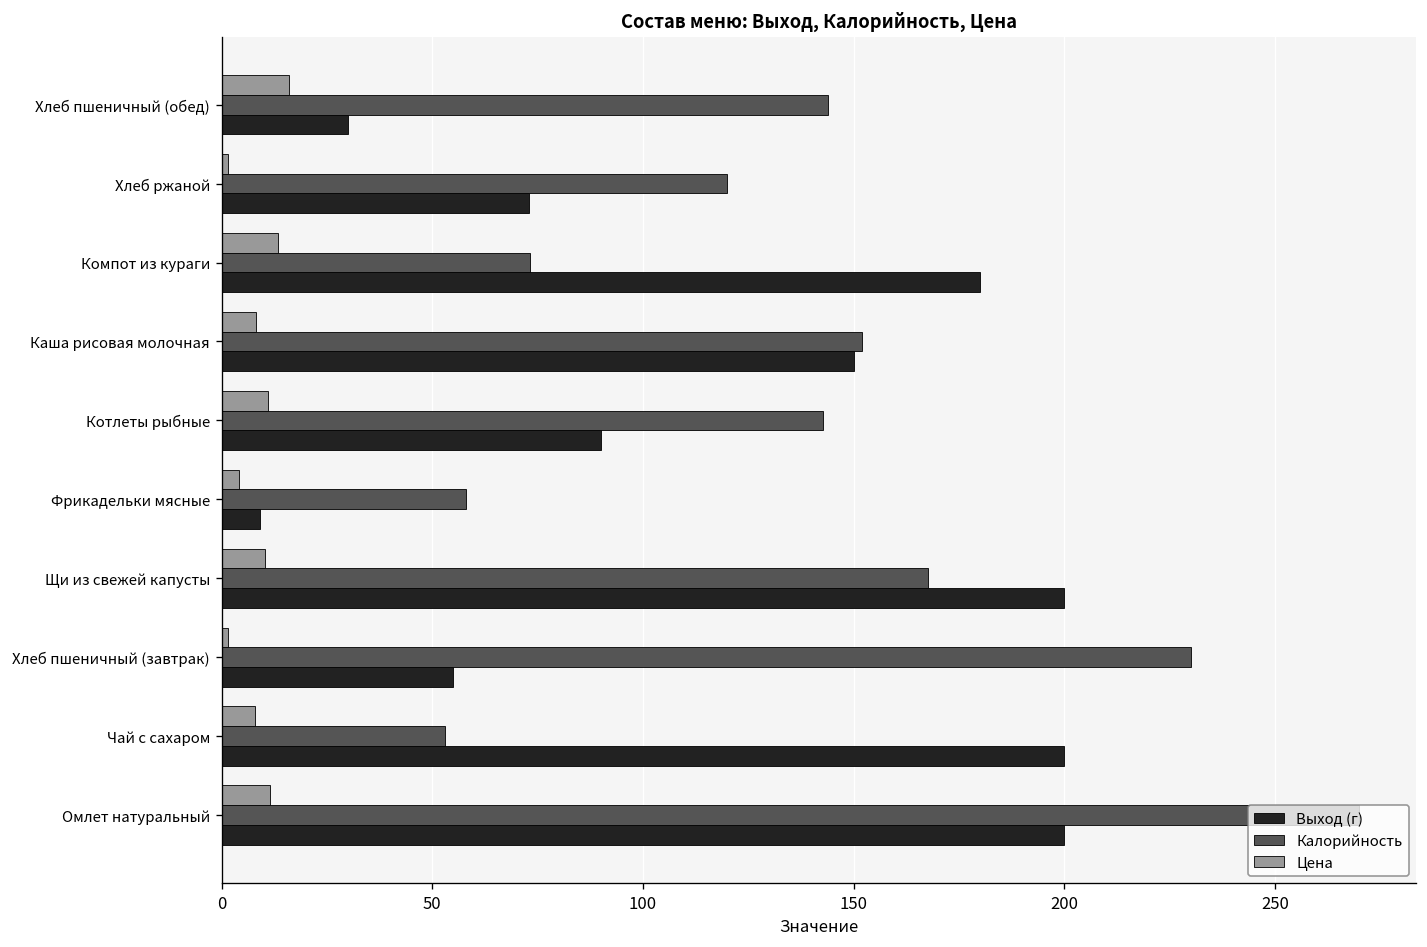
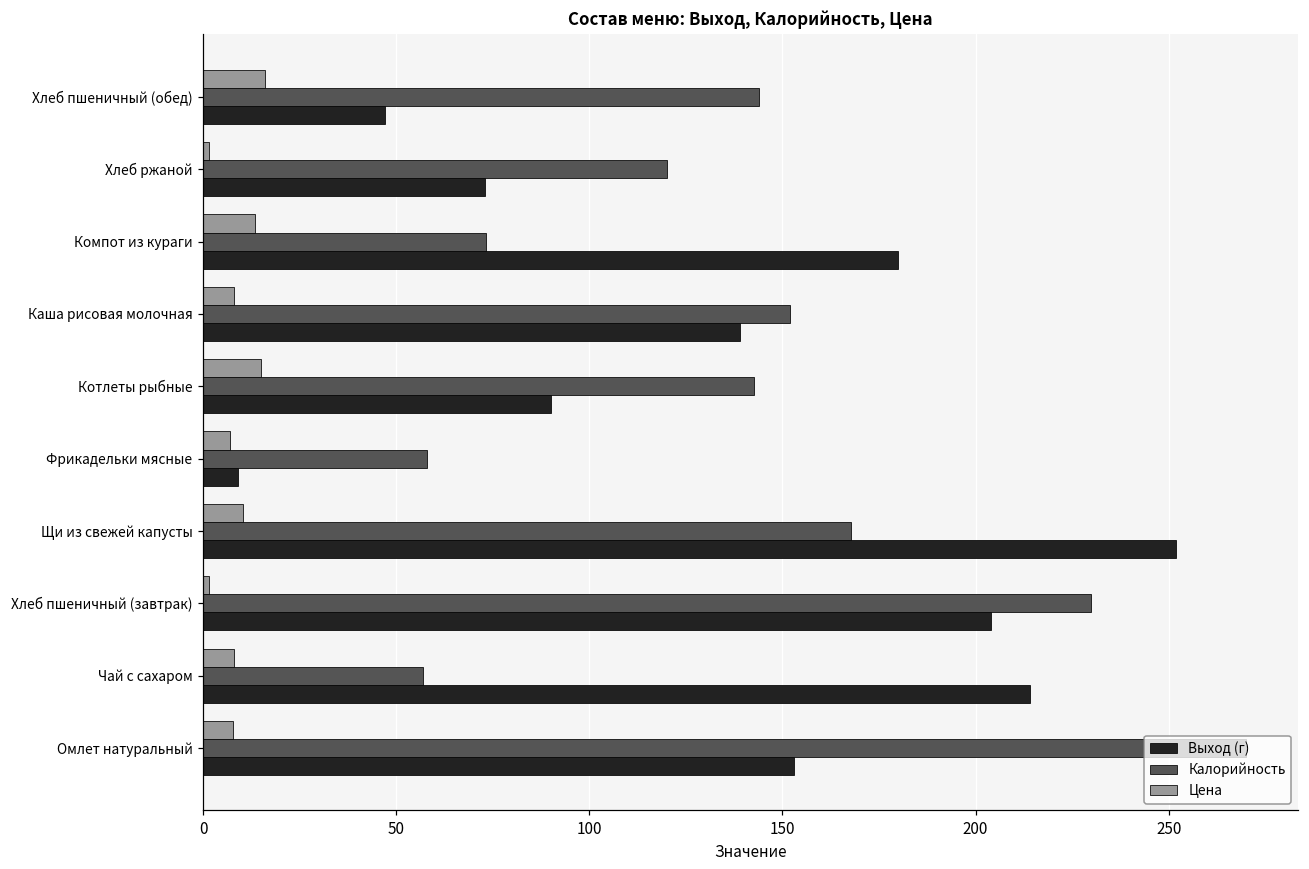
  {
    "Выход (г)": {
-     "Хлеб пшеничный (обед)": 30,
+     "Хлеб пшеничный (обед)": 47,
      "Хлеб ржаной": 73,
      "Компот из кураги": 180,
-     "Каша рисовая молочная": 150,
+     "Каша рисовая молочная": 139,
      "Котлеты рыбные": 90,
      "Фрикадельки мясные": 9,
-     "Щи из свежей капусты": 200,
-     "Хлеб пшеничный (завтрак)": 55,
-     "Чай с сахаром": 200,
-     "Омлет натуральный": 200
+     "Щи из свежей капусты": 252,
+     "Хлеб пшеничный (завтрак)": 204,
+     "Чай с сахаром": 214,
+     "Омлет натуральный": 153
    },
    "Калорийность": {
      "Хлеб пшеничный (обед)": 144,
      "Хлеб ржаной": 120,
      "Компот из кураги": 73,
      "Каша рисовая молочная": 152,
      "Котлеты рыбные": 143,
      "Фрикадельки мясные": 58,
      "Щи из свежей капусты": 168,
      "Хлеб пшеничный (завтрак)": 230,
-     "Чай с сахаром": 53
+     "Чай с сахаром": 57
    },
    "Цена": {
      "Хлеб пшеничный (обед)": 16,
      "Хлеб ржаной": 1,
      "Компот из кураги": 13,
      "Каша рисовая молочная": 8,
-     "Котлеты рыбные": 11,
-     "Фрикадельки мясные": 4,
+     "Котлеты рыбные": 15,
+     "Фрикадельки мясные": 7,
      "Щи из свежей капусты": 10,
      "Хлеб пшеничный (завтрак)": 1,
      "Чай с сахаром": 8,
-     "Омлет натуральный": 11
+     "Омлет натуральный": 8
    }
  }
